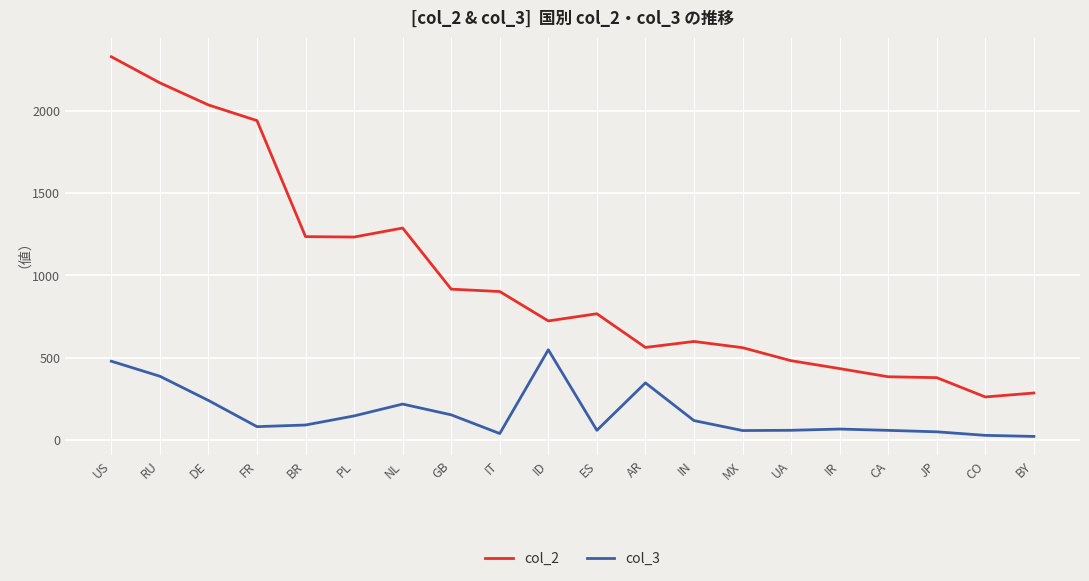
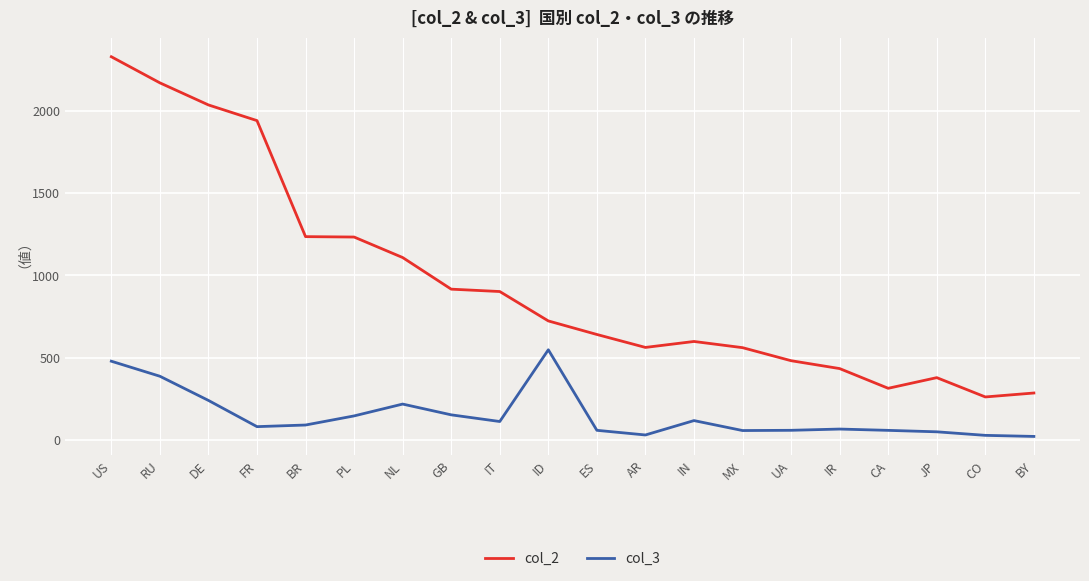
  {
    "col_2": {
      "US": 2330,
      "RU": 2170,
      "DE": 2040,
      "FR": 1940,
      "BR": 1240,
      "PL": 1230,
-     "NL": 1290,
+     "NL": 1110,
      "GB": 920,
      "IT": 900,
      "ID": 720,
-     "ES": 770,
+     "ES": 640,
      "AR": 560,
      "IN": 600,
      "MX": 560,
      "UA": 480,
      "IR": 430,
-     "CA": 380,
+     "CA": 310,
      "JP": 380,
      "CO": 260,
      "BY": 290
    },
    "col_3": {
      "US": 480,
      "RU": 390,
      "DE": 240,
      "FR": 80,
      "BR": 90,
      "PL": 150,
      "NL": 220,
      "GB": 150,
-     "IT": 40,
+     "IT": 110,
      "ID": 550,
      "ES": 60,
-     "AR": 350,
+     "AR": 30,
      "IN": 120,
      "MX": 60,
      "UA": 60,
      "IR": 70,
      "CA": 60,
      "JP": 50,
      "CO": 30,
      "BY": 20
    }
  }
